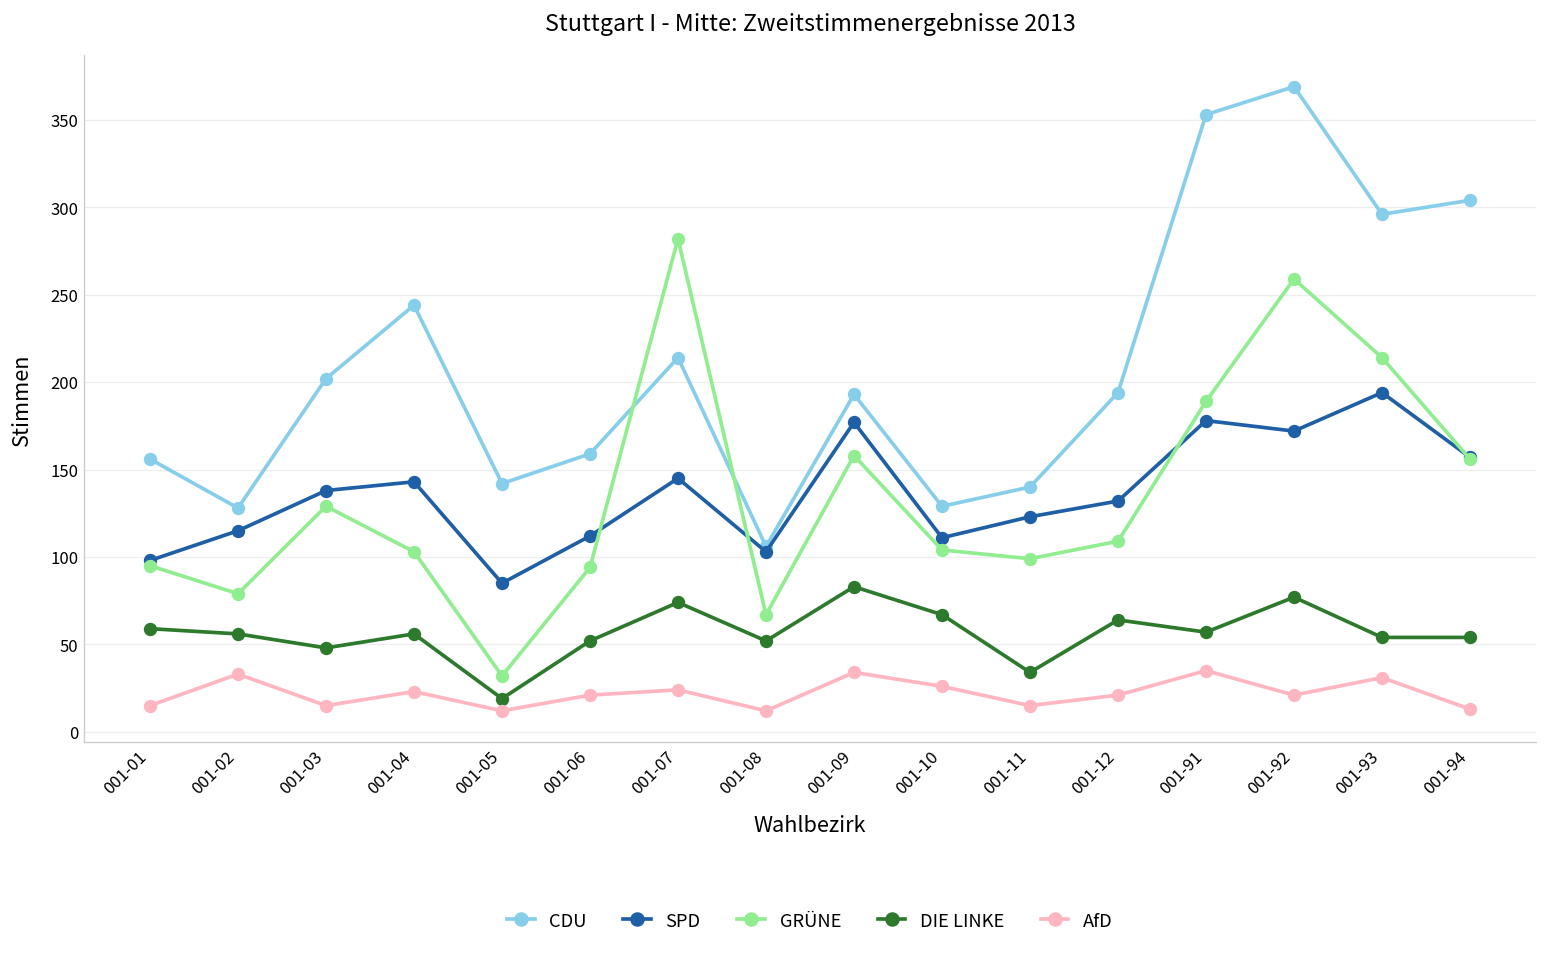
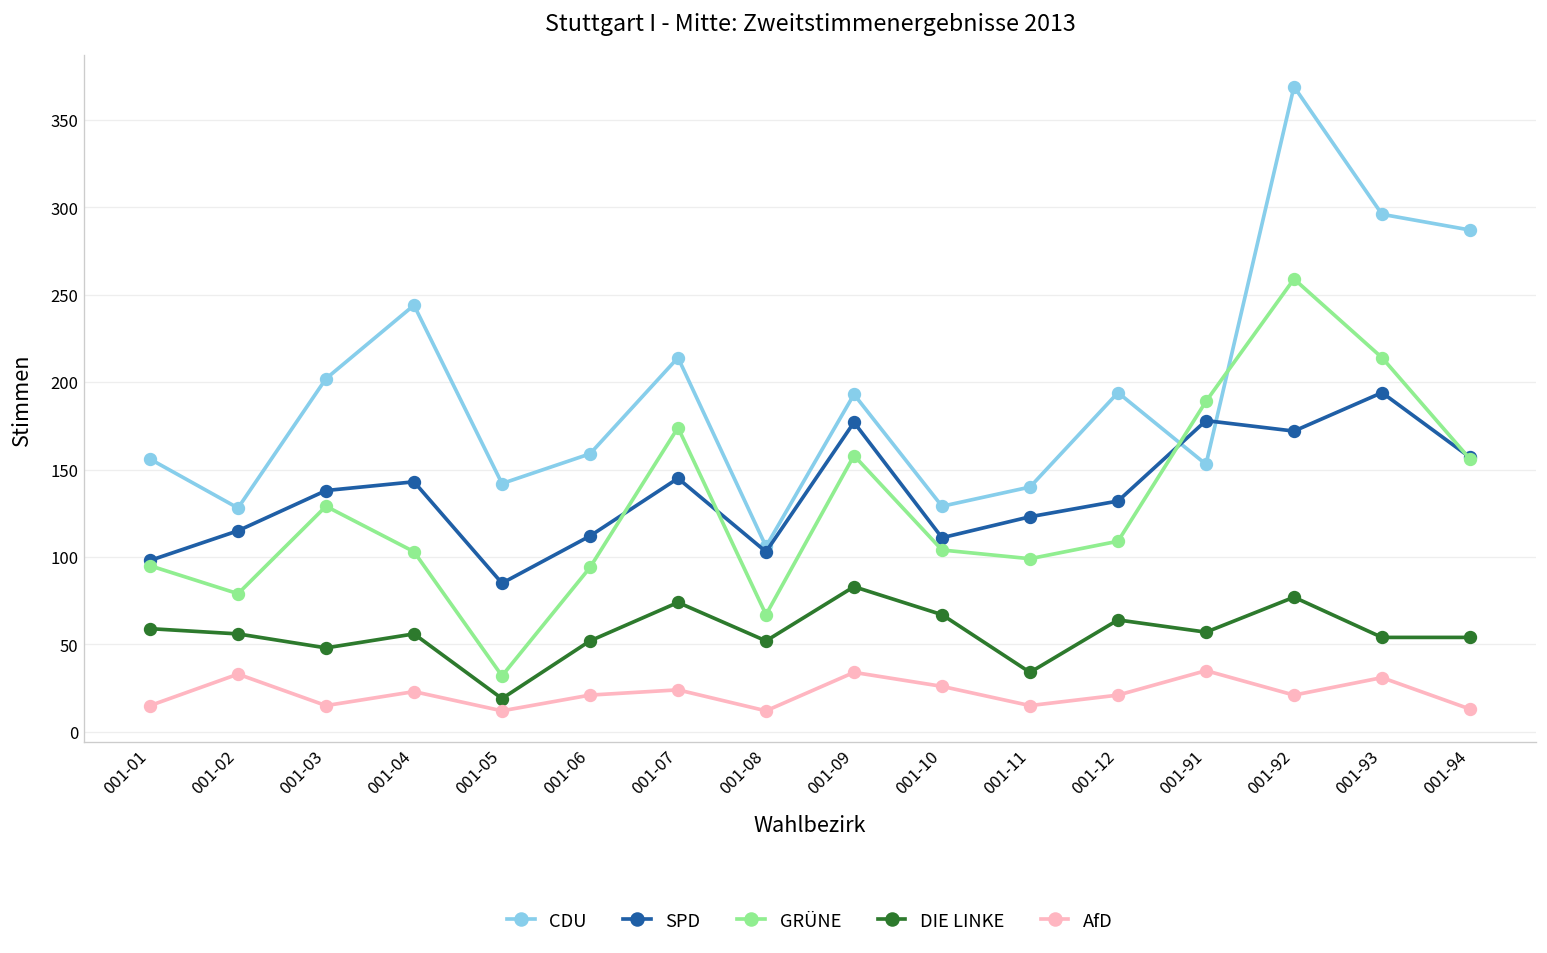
  {
    "CDU": {
      "001-01": 156,
      "001-02": 128,
      "001-03": 202,
      "001-04": 244,
      "001-05": 142,
      "001-06": 159,
      "001-07": 214,
      "001-08": 106,
      "001-09": 193,
      "001-10": 129,
      "001-11": 140,
      "001-12": 194,
-     "001-91": 353,
+     "001-91": 153,
      "001-92": 369,
      "001-93": 296,
-     "001-94": 304
+     "001-94": 287
    },
    "SPD": {
      "001-01": 98,
      "001-02": 115,
      "001-03": 138,
      "001-04": 143,
      "001-05": 85,
      "001-06": 112,
      "001-07": 145,
      "001-08": 103,
      "001-09": 177,
      "001-10": 111,
      "001-11": 123,
      "001-12": 132,
      "001-91": 178,
      "001-92": 172,
      "001-93": 194
    },
    "GRÜNE": {
      "001-01": 95,
      "001-02": 79,
      "001-03": 129,
      "001-04": 103,
      "001-05": 32,
      "001-06": 94,
-     "001-07": 282,
+     "001-07": 174,
      "001-08": 67,
      "001-09": 158,
      "001-10": 104,
      "001-11": 99,
      "001-12": 109,
      "001-91": 189,
      "001-92": 259,
      "001-93": 214
    },
    "DIE LINKE": {
      "001-01": 59,
      "001-02": 56,
      "001-03": 48,
      "001-04": 56,
      "001-05": 19,
      "001-06": 52,
      "001-07": 74,
      "001-08": 52,
      "001-09": 83,
      "001-10": 67,
      "001-11": 34,
      "001-12": 64,
      "001-91": 57,
      "001-92": 77,
      "001-93": 54,
      "001-94": 54
    },
    "AfD": {
      "001-01": 15,
      "001-02": 33,
      "001-03": 15,
      "001-04": 23,
      "001-05": 12,
      "001-06": 21,
      "001-07": 24,
      "001-08": 12,
      "001-09": 34,
      "001-10": 26,
      "001-11": 15,
      "001-12": 21,
      "001-91": 35,
      "001-92": 21,
      "001-93": 31,
      "001-94": 13
    }
  }
